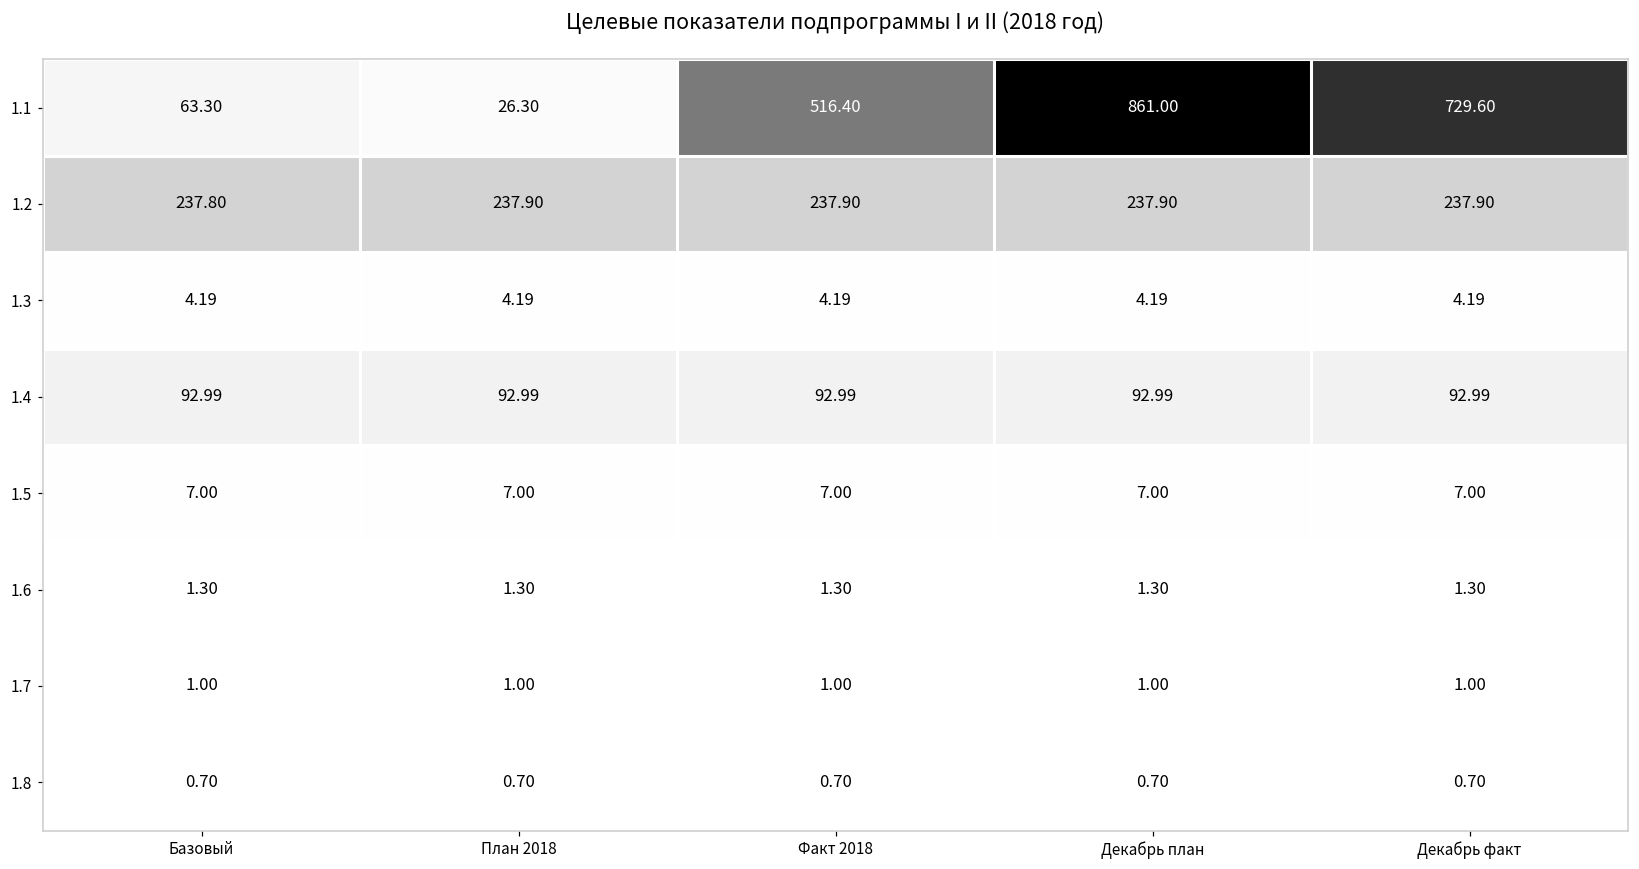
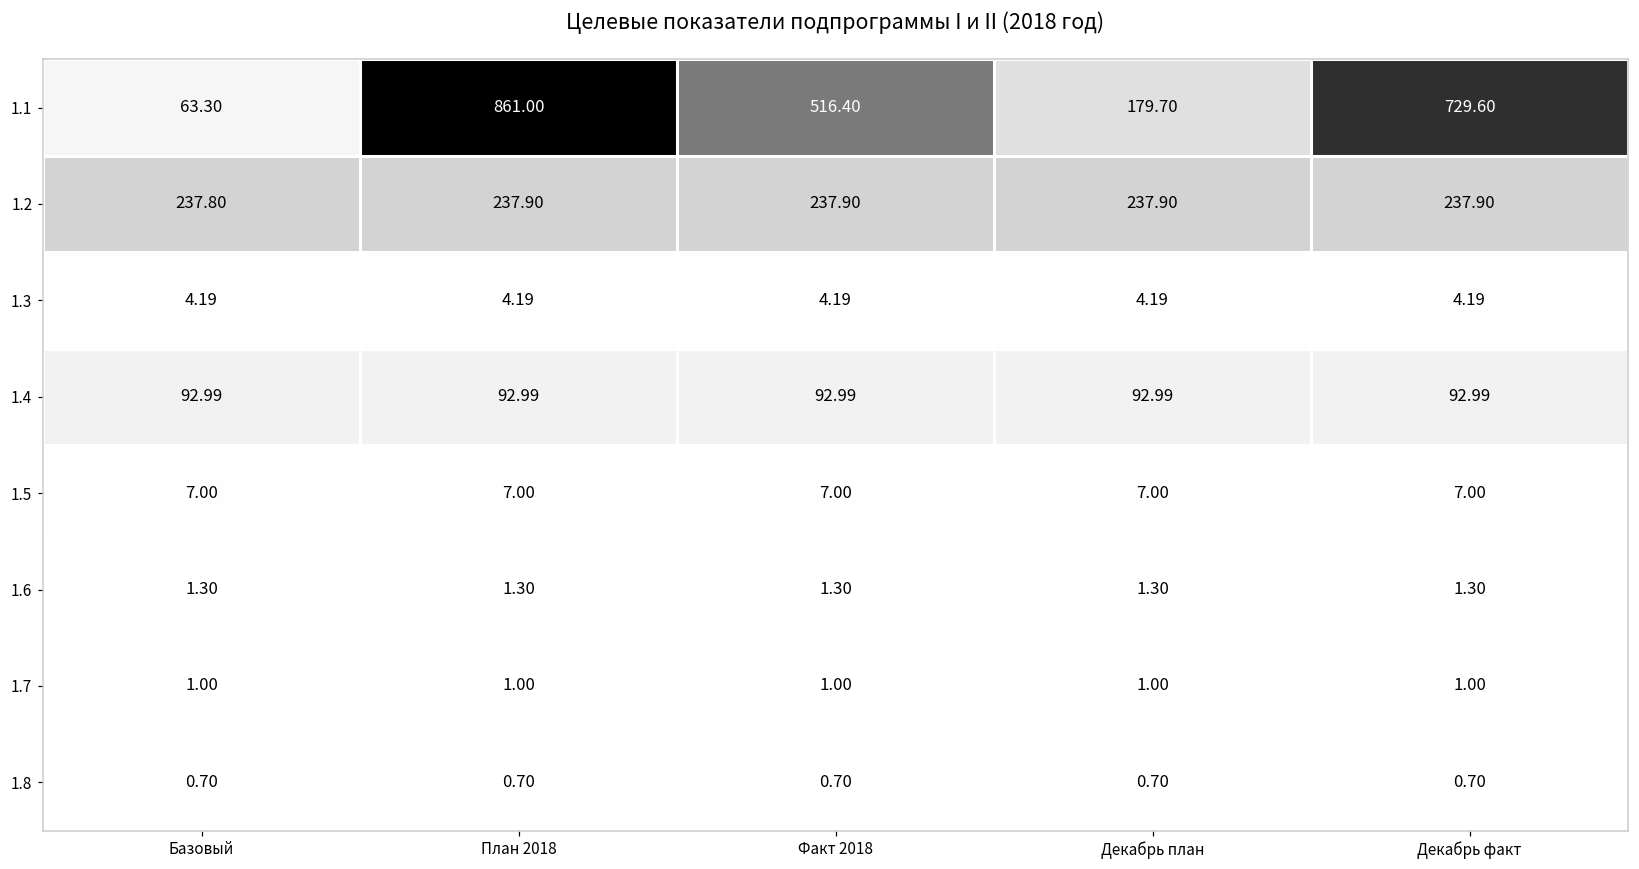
  {
    "1.1": {
      "Базовый": 63.30,
-     "План 2018": 26.30,
+     "План 2018": 861.00,
      "Факт 2018": 516.40,
-     "Декабрь план": 861.00,
+     "Декабрь план": 179.70,
      "Декабрь факт": 729.60
    },
    "1.2": {
      "Базовый": 237.80,
      "План 2018": 237.90,
      "Факт 2018": 237.90,
      "Декабрь план": 237.90,
      "Декабрь факт": 237.90
    },
    "1.3": {
      "Базовый": 4.19,
      "План 2018": 4.19,
      "Факт 2018": 4.19,
      "Декабрь план": 4.19,
      "Декабрь факт": 4.19
    },
    "1.4": {
      "Базовый": 92.99,
      "План 2018": 92.99,
      "Факт 2018": 92.99,
      "Декабрь план": 92.99,
      "Декабрь факт": 92.99
    },
    "1.5": {
      "Базовый": 7.00,
      "План 2018": 7.00,
      "Факт 2018": 7.00,
      "Декабрь план": 7.00,
      "Декабрь факт": 7.00
    },
    "1.6": {
      "Базовый": 1.30,
      "План 2018": 1.30,
      "Факт 2018": 1.30,
      "Декабрь план": 1.30,
      "Декабрь факт": 1.30
    },
    "1.7": {
      "Базовый": 1.00,
      "План 2018": 1.00,
      "Факт 2018": 1.00,
      "Декабрь план": 1.00,
      "Декабрь факт": 1.00
    },
    "1.8": {
      "Базовый": 0.70,
      "План 2018": 0.70,
      "Факт 2018": 0.70,
      "Декабрь план": 0.70,
      "Декабрь факт": 0.70
    }
  }
